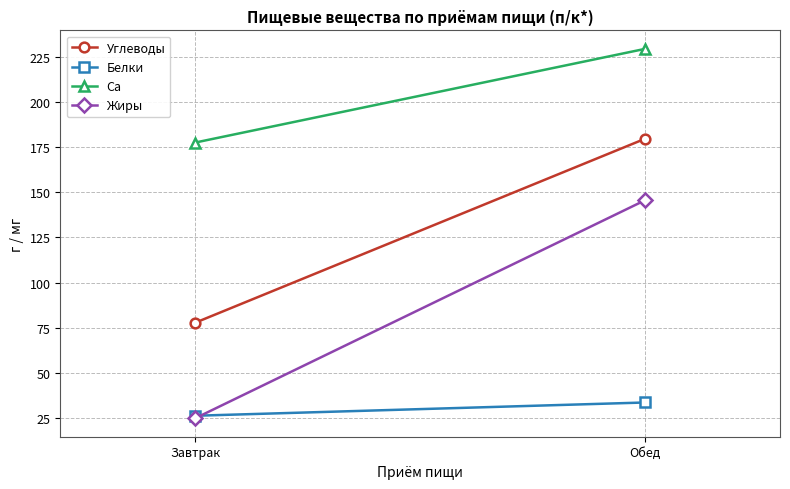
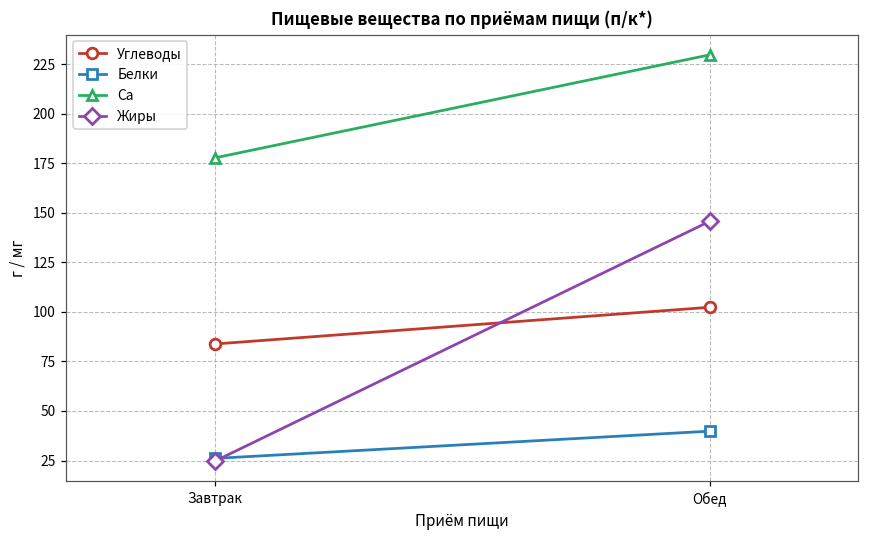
  {
    "Углеводы": {
-     "Завтрак": 78,
-     "Обед": 180
+     "Завтрак": 84,
+     "Обед": 102
    },
    "Белки": {
      "Завтрак": 26,
-     "Обед": 33
+     "Обед": 40
    },
    "Ca": {
      "Завтрак": 178,
      "Обед": 230
    },
    "Жиры": {
      "Завтрак": 25,
      "Обед": 146
    }
  }
